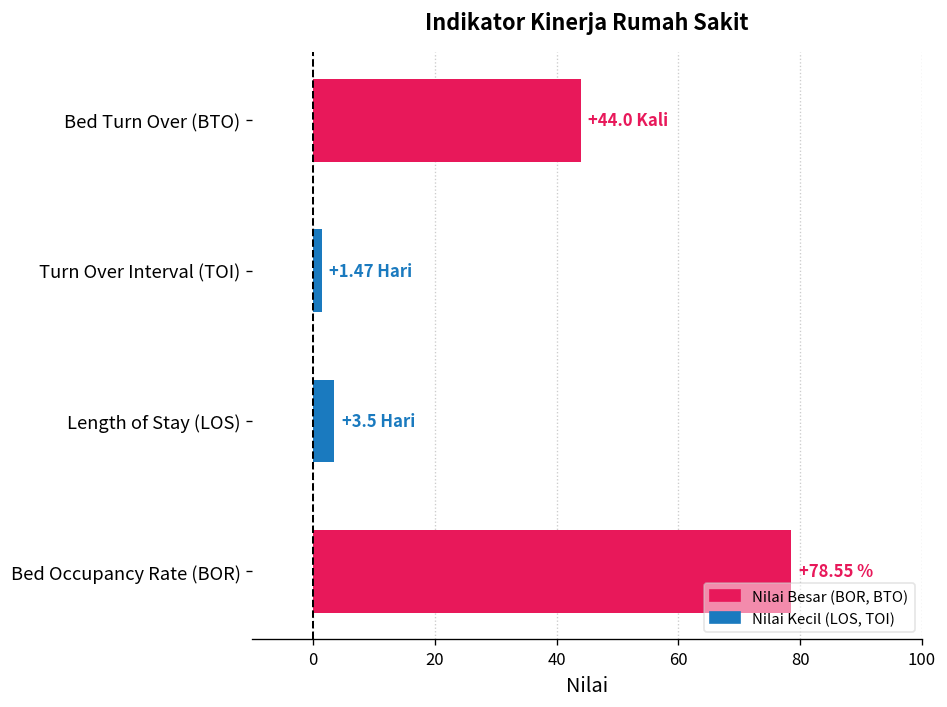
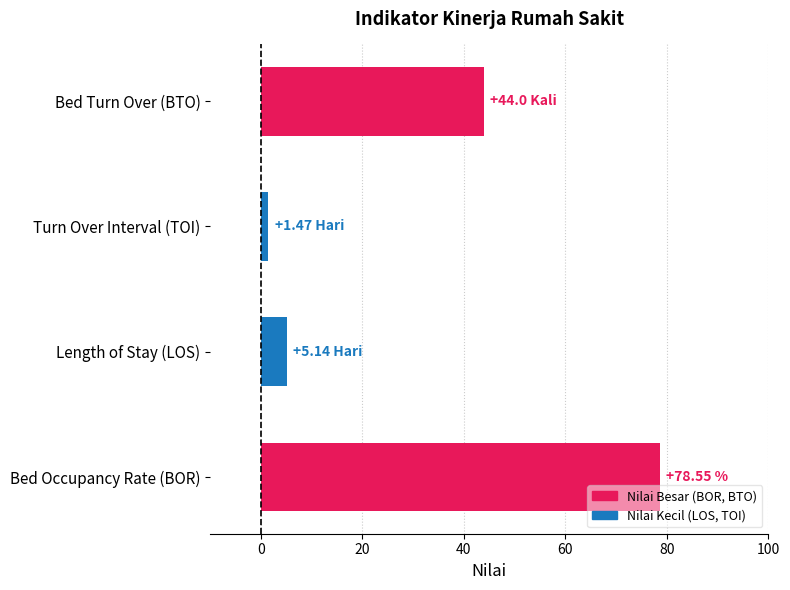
  {
    "Bed Turn Over (BTO)": "+44.0",
    "Turn Over Interval (TOI)": "+1.47",
-   "Length of Stay (LOS)": "+3.5",
+   "Length of Stay (LOS)": "+5.14",
    "Bed Occupancy Rate (BOR)": "+78.55 %"
  }
